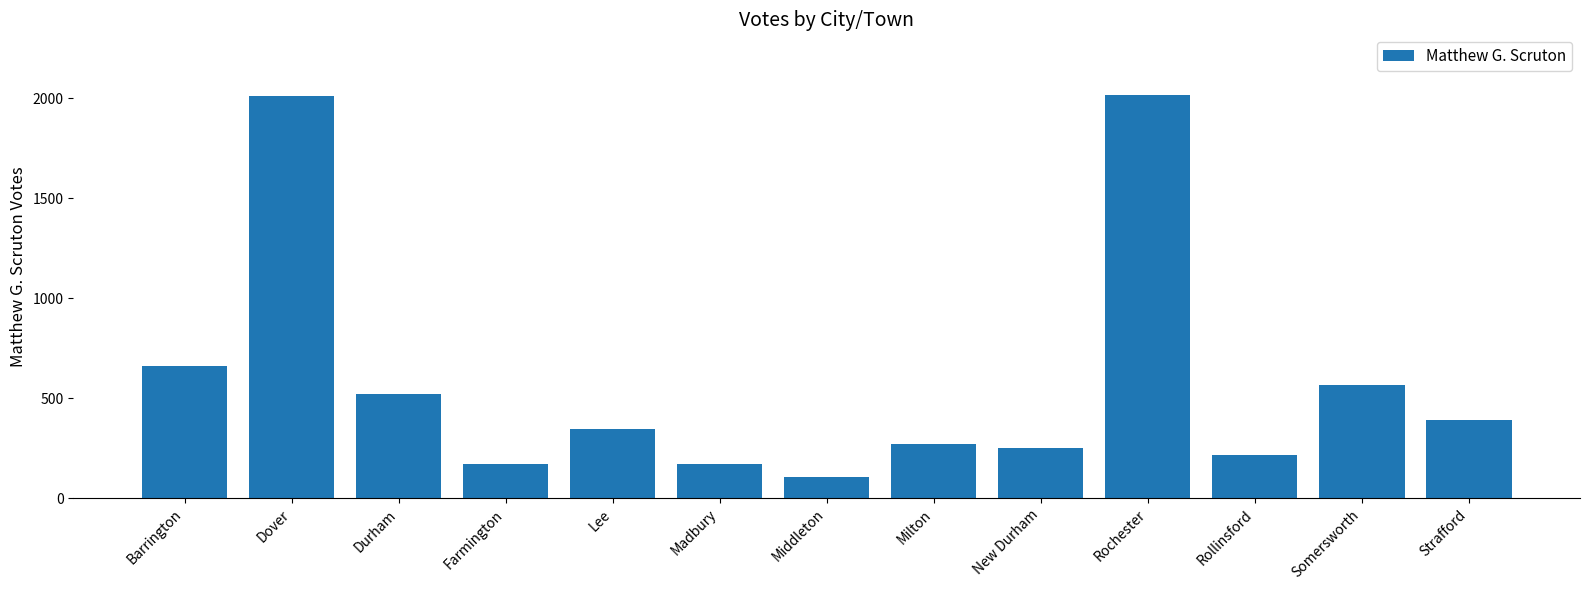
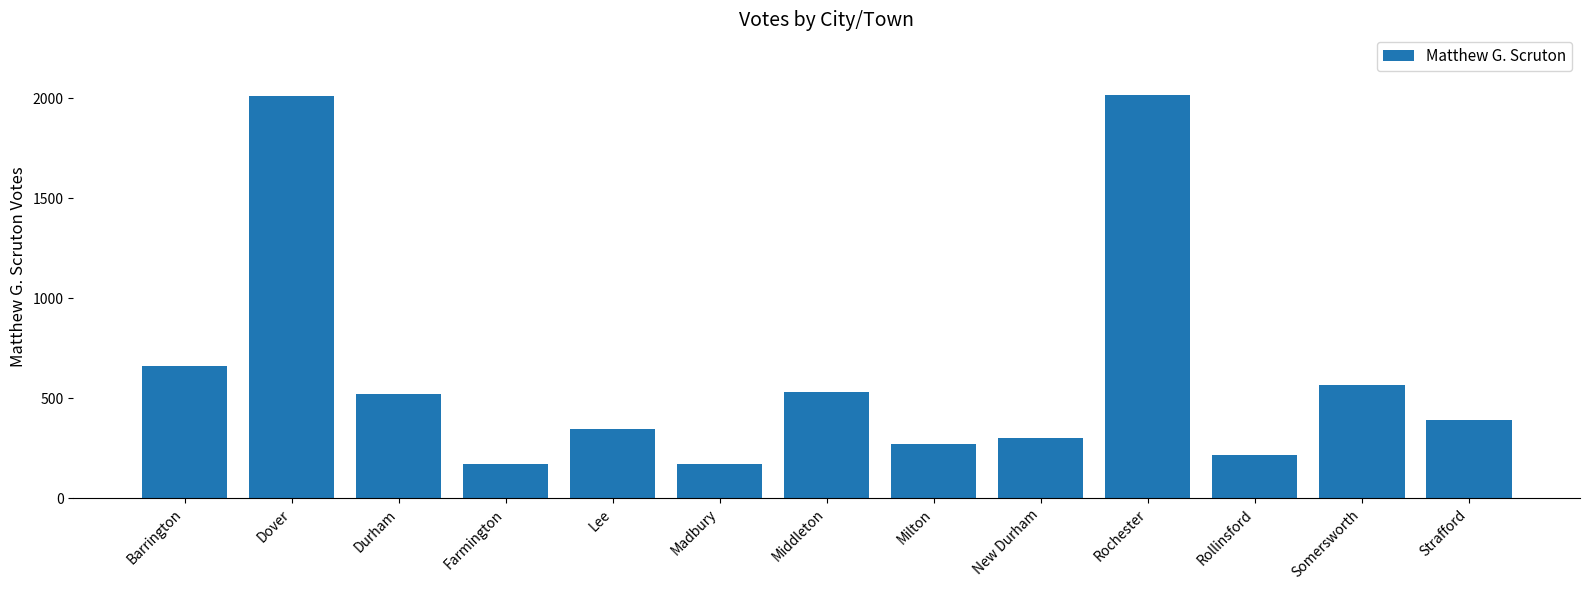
  {
    "Barrington": 660,
    "Dover": 2010,
    "Durham": 520,
    "Farmington": 170,
    "Lee": 340,
    "Madbury": 170,
-   "Middleton": 100,
+   "Middleton": 530,
    "Milton": 270,
-   "New Durham": 250,
+   "New Durham": 300,
    "Rochester": 2020,
    "Rollinsford": 220,
    "Somersworth": 570,
    "Strafford": 390
  }
